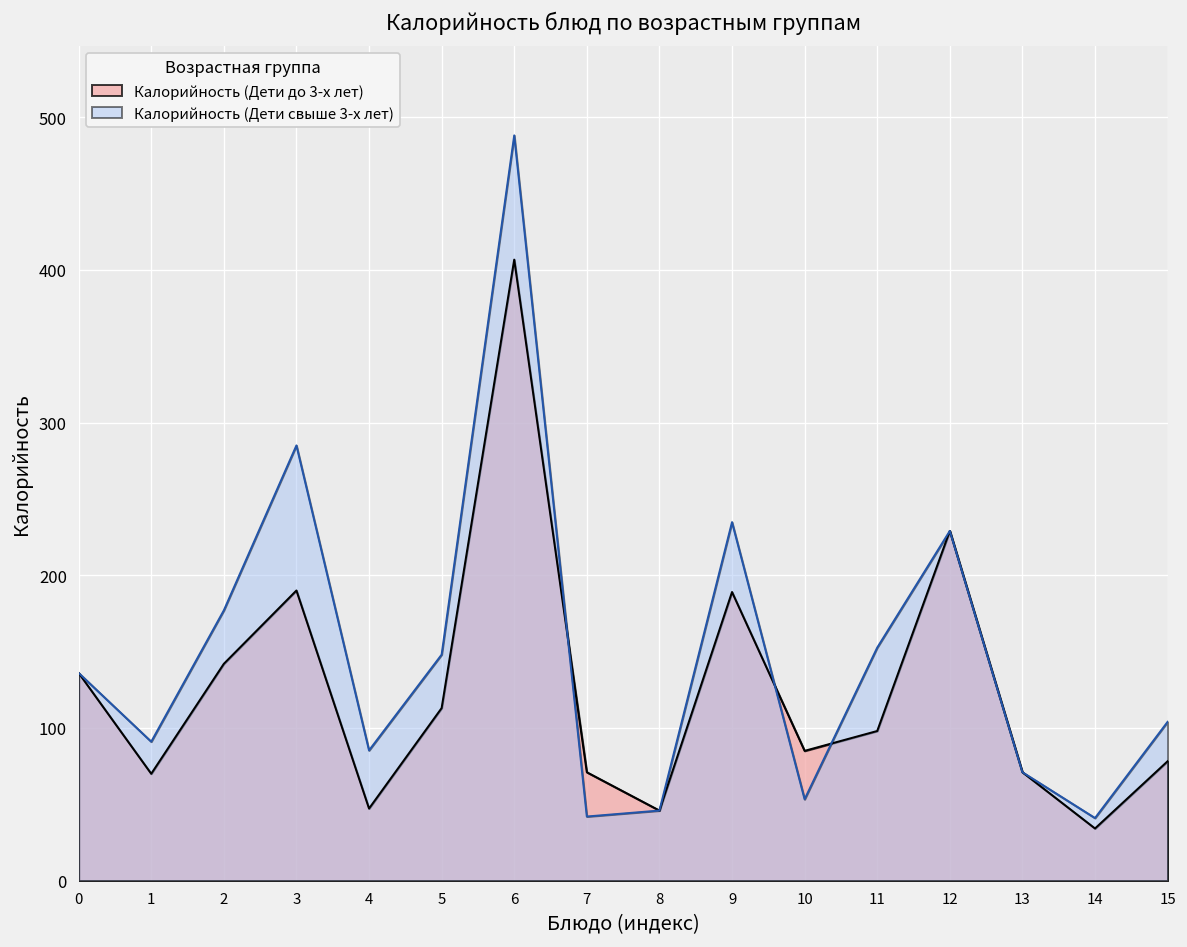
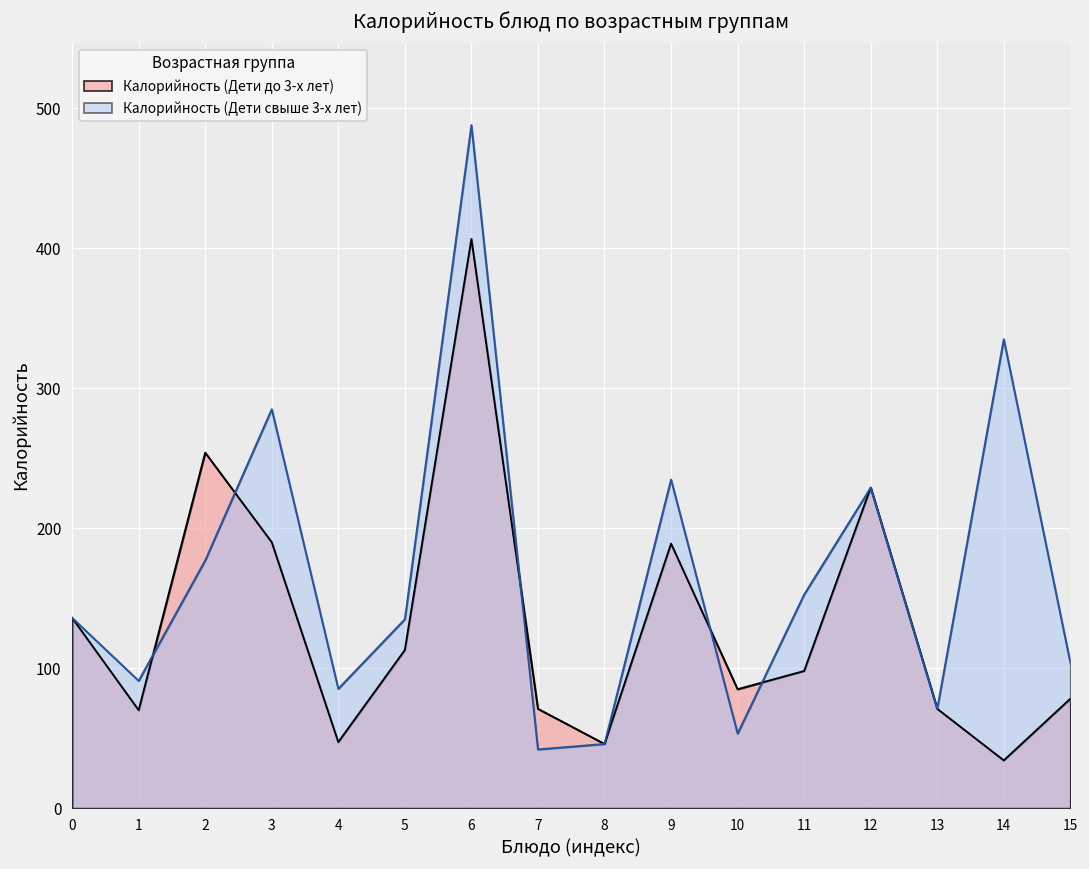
  {
    "Калорийность (Дети до 3-х лет)": {
      "1": 70,
-     "2": 142,
+     "2": 254,
      "3": 190,
      "4": 47,
      "5": 113,
      "6": 407,
      "7": 71,
      "9": 189,
      "10": 85,
      "11": 98,
      "14": 34,
      "15": 78
    },
    "Калорийность (Дети свыше 3-х лет)": {
      "1": 91,
      "2": 177,
      "3": 285,
      "4": 85,
-     "5": 148,
+     "5": 135,
      "6": 488,
      "7": 42,
      "9": 235,
      "10": 53,
      "11": 153,
-     "14": 41,
+     "14": 335,
      "15": 104
    }
  }
